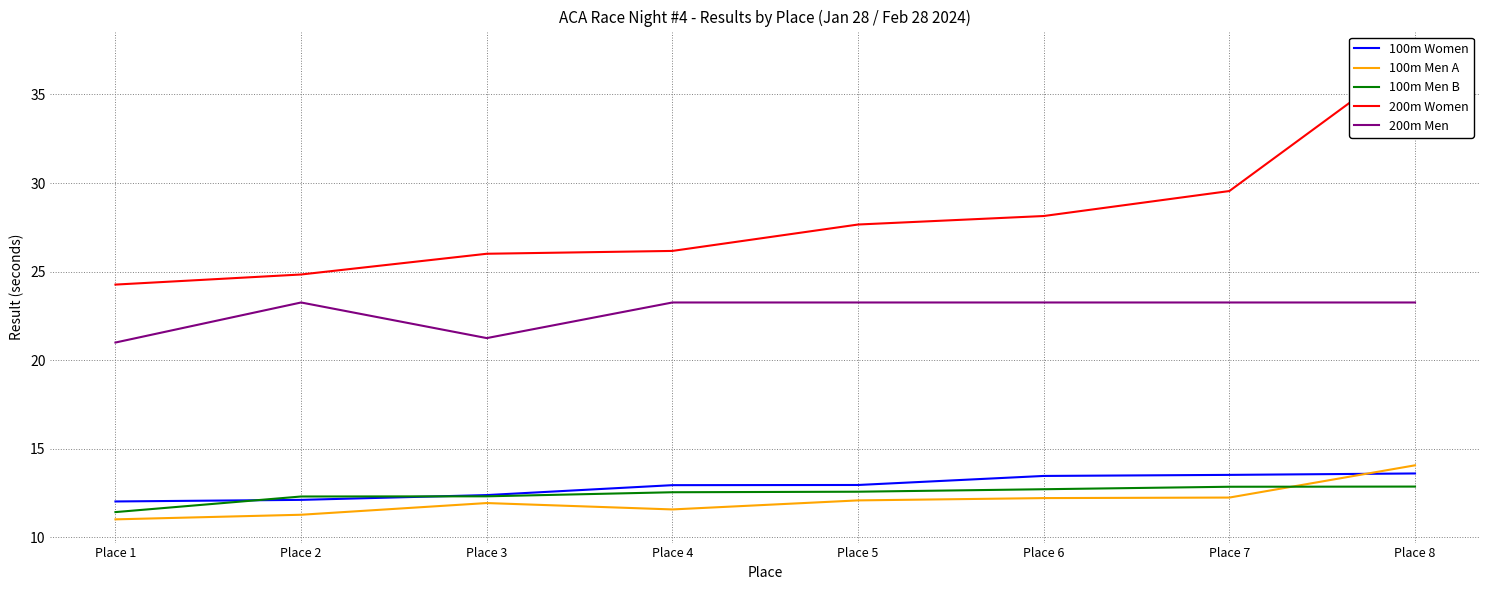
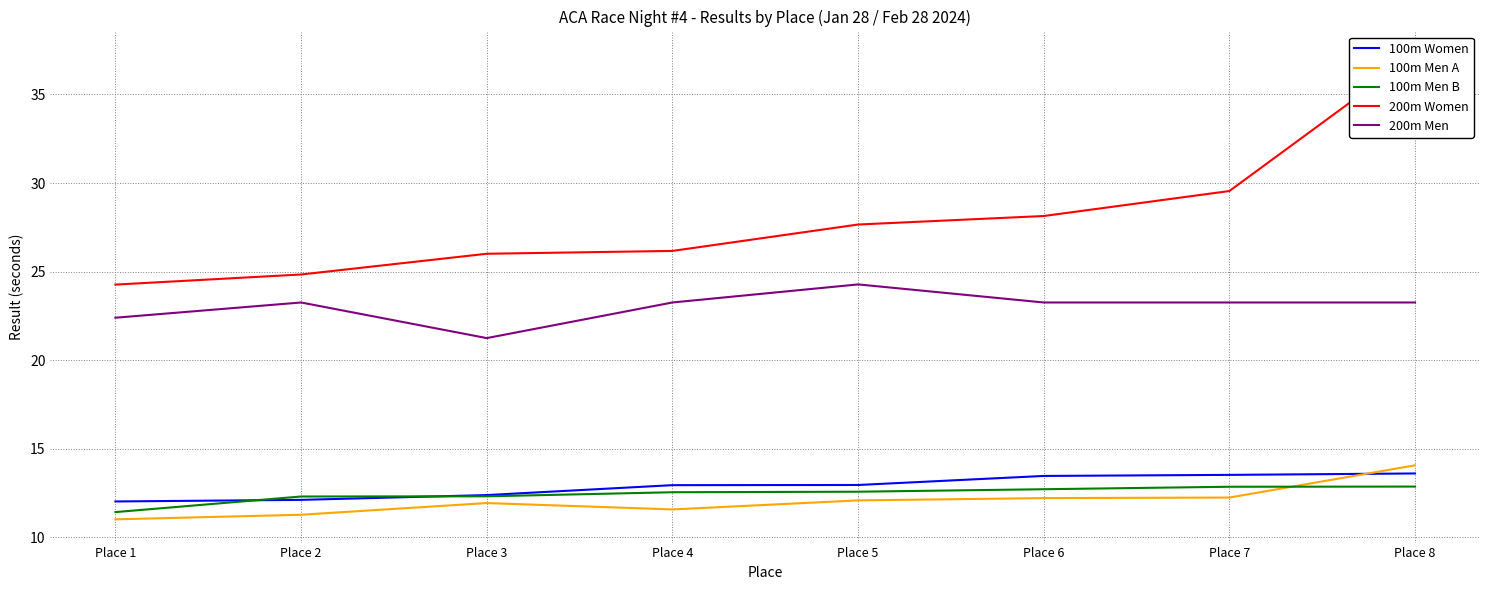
  {
    "100m Women": {
      "Place 1": 12.0,
      "Place 2": 12.1,
      "Place 4": 13.0,
      "Place 5": 13.0,
      "Place 6": 13.5,
      "Place 7": 13.5,
      "Place 8": 13.6
    },
    "100m Men A": {
      "Place 1": 11.0,
      "Place 2": 11.3,
      "Place 3": 11.9,
      "Place 4": 11.6,
      "Place 5": 12.1,
      "Place 6": 12.2,
      "Place 7": 12.3,
      "Place 8": 14.1
    },
    "100m Men B": {
      "Place 1": 11.4,
      "Place 2": 12.3,
      "Place 4": 12.6,
      "Place 5": 12.6,
      "Place 6": 12.7,
      "Place 7": 12.9,
      "Place 8": 12.9
    },
    "200m Women": {
      "Place 1": 24.3,
      "Place 2": 24.8,
      "Place 3": 26.0,
      "Place 4": 26.2,
      "Place 5": 27.7,
      "Place 6": 28.1,
      "Place 7": 29.6
    },
    "200m Men": {
-     "Place 1": 21.0,
+     "Place 1": 22.4,
      "Place 2": 23.3,
      "Place 3": 21.3,
      "Place 4": 23.3,
-     "Place 5": 23.3,
+     "Place 5": 24.3,
      "Place 6": 23.3,
      "Place 7": 23.3,
      "Place 8": 23.3
    }
  }
